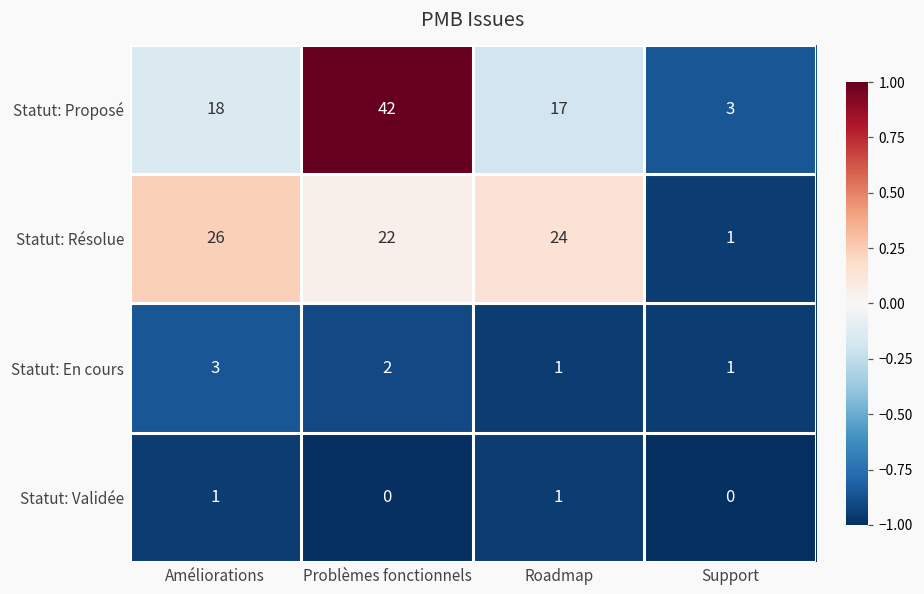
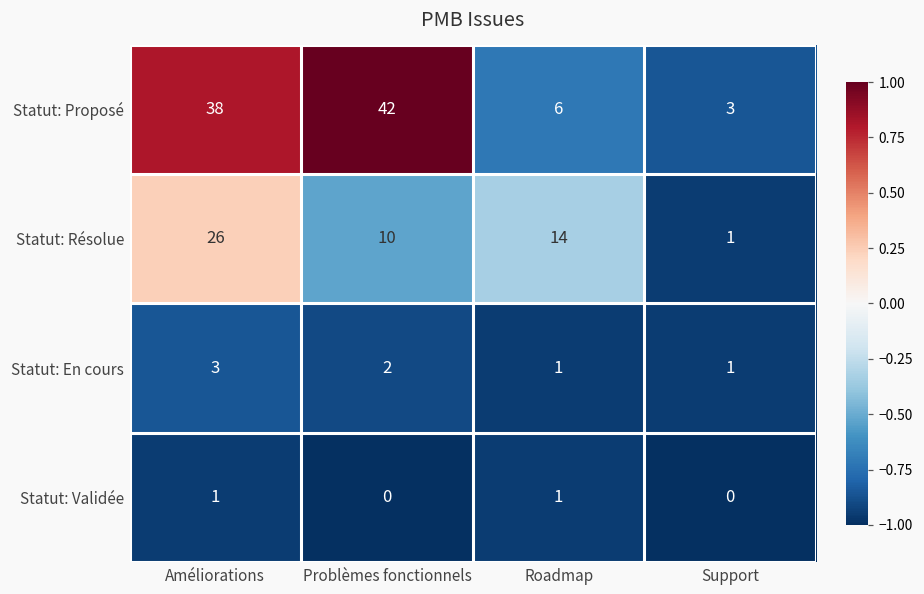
  {
    "Statut: Proposé": {
-     "Améliorations": 18,
+     "Améliorations": 38,
      "Problèmes fonctionnels": 42,
-     "Roadmap": 17,
+     "Roadmap": 6,
      "Support": 3
    },
    "Statut: Résolue": {
      "Améliorations": 26,
-     "Problèmes fonctionnels": 22,
-     "Roadmap": 24,
+     "Problèmes fonctionnels": 10,
+     "Roadmap": 14,
      "Support": 1
    },
    "Statut: En cours": {
      "Améliorations": 3,
      "Problèmes fonctionnels": 2,
      "Roadmap": 1,
      "Support": 1
    },
    "Statut: Validée": {
      "Améliorations": 1,
      "Problèmes fonctionnels": 0,
      "Roadmap": 1,
      "Support": 0
    }
  }
